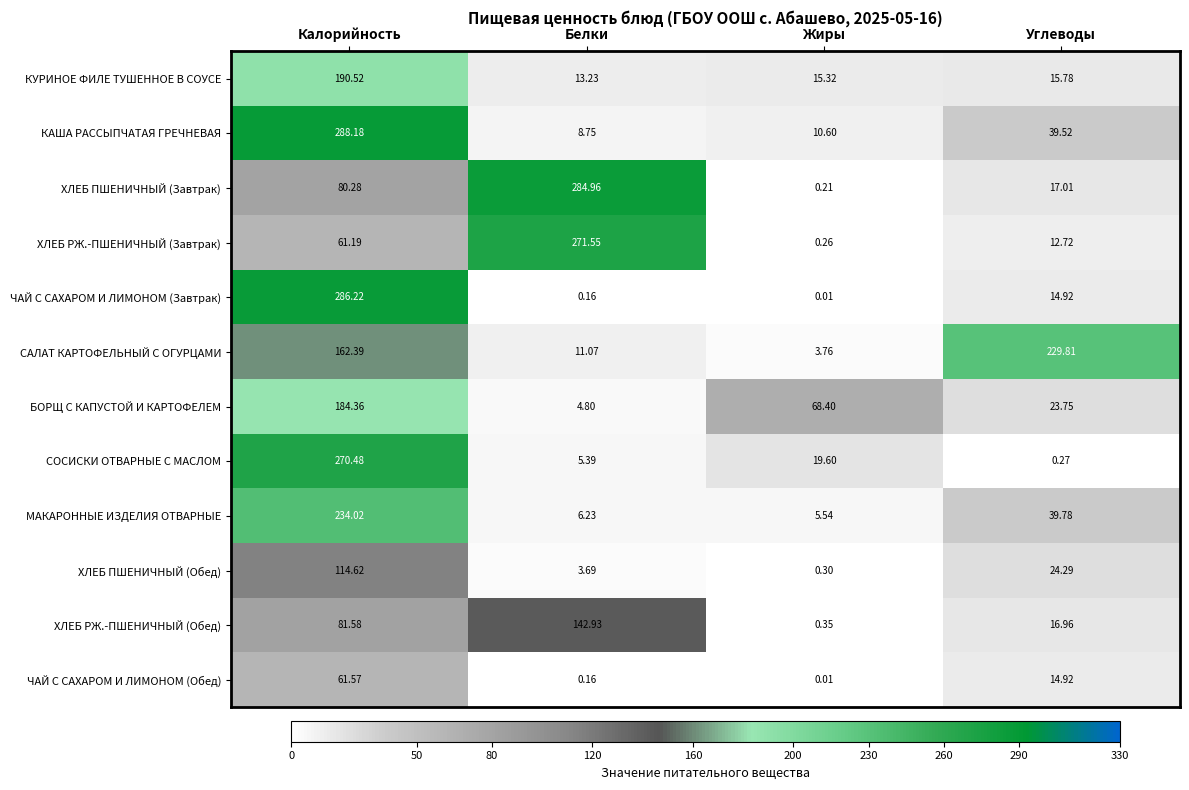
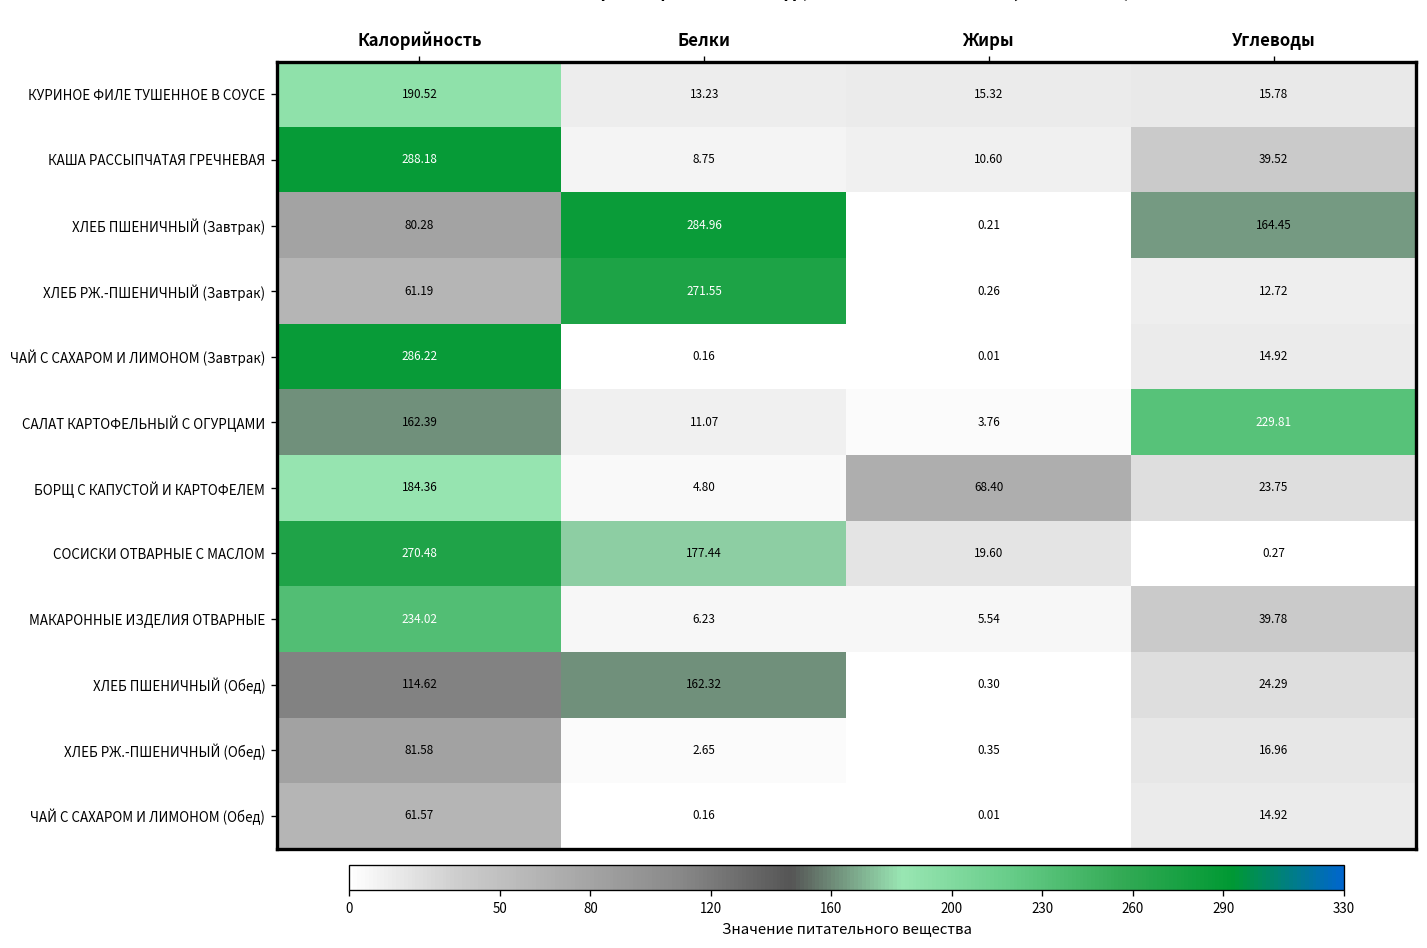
  {
    "КУРИНОЕ ФИЛЕ ТУШЕННОЕ В СОУСЕ": {
      "Калорийность": 190.52,
      "Белки": 13.23,
      "Жиры": 15.32,
      "Углеводы": 15.78
    },
    "КАША РАССЫПЧАТАЯ ГРЕЧНЕВАЯ": {
      "Калорийность": 288.18,
      "Белки": 8.75,
      "Жиры": 10.60,
      "Углеводы": 39.52
    },
    "ХЛЕБ ПШЕНИЧНЫЙ (Завтрак)": {
      "Калорийность": 80.28,
      "Белки": 284.96,
      "Жиры": 0.21,
-     "Углеводы": 17.01
+     "Углеводы": 164.45
    },
    "ХЛЕБ РЖ.-ПШЕНИЧНЫЙ (Завтрак)": {
      "Калорийность": 61.19,
      "Белки": 271.55,
      "Жиры": 0.26,
      "Углеводы": 12.72
    },
    "ЧАЙ С САХАРОМ И ЛИМОНОМ (Завтрак)": {
      "Калорийность": 286.22,
      "Белки": 0.16,
      "Жиры": 0.01,
      "Углеводы": 14.92
    },
    "САЛАТ КАРТОФЕЛЬНЫЙ С ОГУРЦАМИ": {
      "Калорийность": 162.39,
      "Белки": 11.07,
      "Жиры": 3.76,
      "Углеводы": 229.81
    },
    "БОРЩ С КАПУСТОЙ И КАРТОФЕЛЕМ": {
      "Калорийность": 184.36,
      "Белки": 4.80,
      "Жиры": 68.40,
      "Углеводы": 23.75
    },
    "СОСИСКИ ОТВАРНЫЕ С МАСЛОМ": {
      "Калорийность": 270.48,
-     "Белки": 5.39,
+     "Белки": 177.44,
      "Жиры": 19.60,
      "Углеводы": 0.27
    },
    "МАКАРОННЫЕ ИЗДЕЛИЯ ОТВАРНЫЕ": {
      "Калорийность": 234.02,
      "Белки": 6.23,
      "Жиры": 5.54,
      "Углеводы": 39.78
    },
    "ХЛЕБ ПШЕНИЧНЫЙ (Обед)": {
      "Калорийность": 114.62,
-     "Белки": 3.69,
+     "Белки": 162.32,
      "Жиры": 0.30,
      "Углеводы": 24.29
    },
    "ХЛЕБ РЖ.-ПШЕНИЧНЫЙ (Обед)": {
      "Калорийность": 81.58,
-     "Белки": 142.93,
+     "Белки": 2.65,
      "Жиры": 0.35,
      "Углеводы": 16.96
    },
    "ЧАЙ С САХАРОМ И ЛИМОНОМ (Обед)": {
      "Калорийность": 61.57,
      "Белки": 0.16,
      "Жиры": 0.01,
      "Углеводы": 14.92
    }
  }
